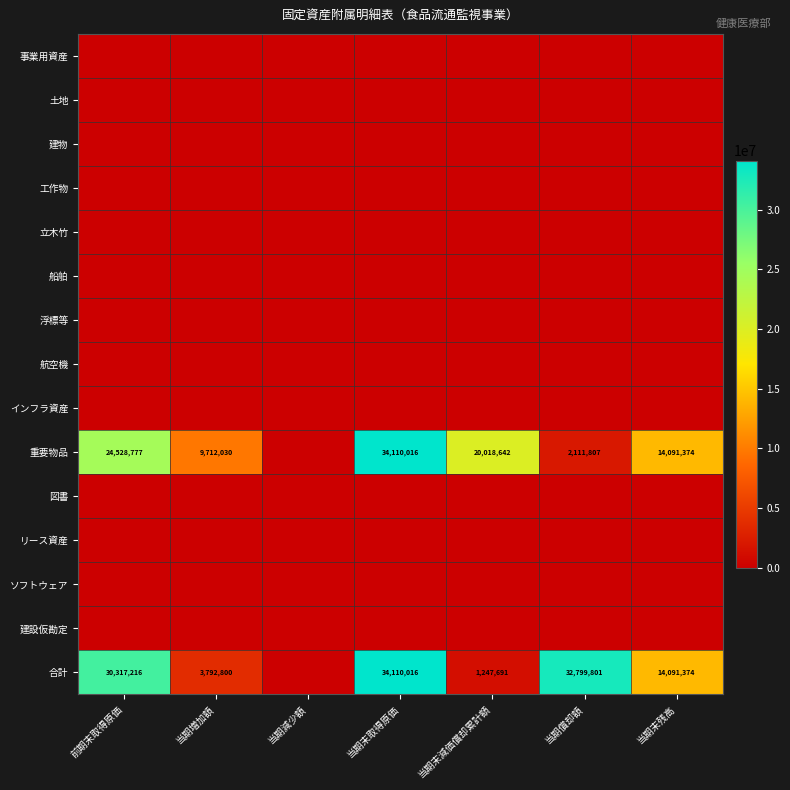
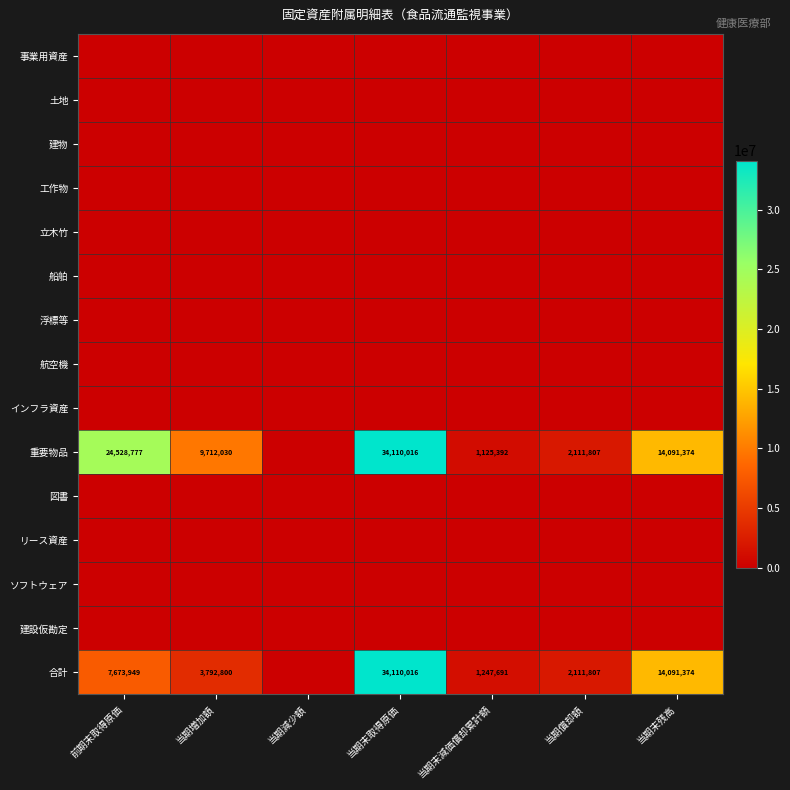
  {
    "重要物品": {
      "前期末取得原価": "24,528,777",
      "当期増加額": "9,712,030",
      "当期末取得原価": "34,110,016",
-     "当期末減価償却累計額": "20,018,642",
+     "当期末減価償却累計額": "1,125,392",
      "当期償却額": "2,111,807",
      "当期末残高": "14,091,374"
    },
    "合計": {
-     "前期末取得原価": "30,317,216",
+     "前期末取得原価": "7,673,949",
      "当期増加額": "3,792,800",
      "当期末取得原価": "34,110,016",
      "当期末減価償却累計額": "1,247,691",
-     "当期償却額": "32,799,801",
+     "当期償却額": "2,111,807",
      "当期末残高": "14,091,374"
    }
  }
